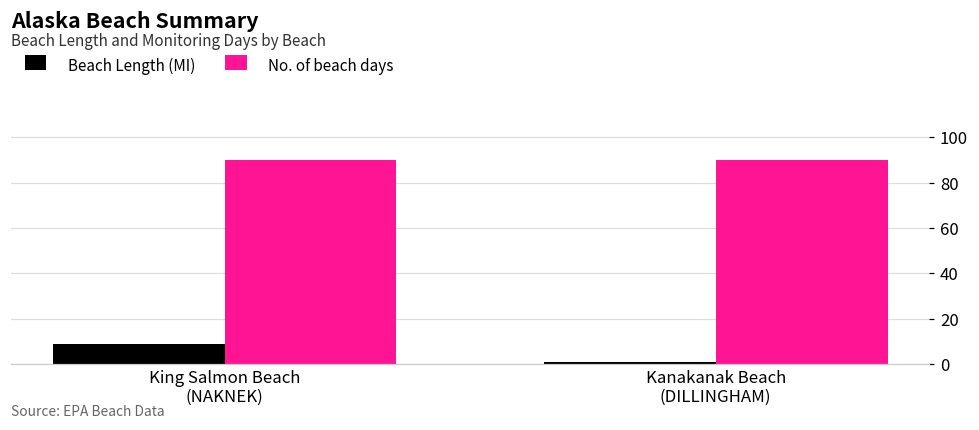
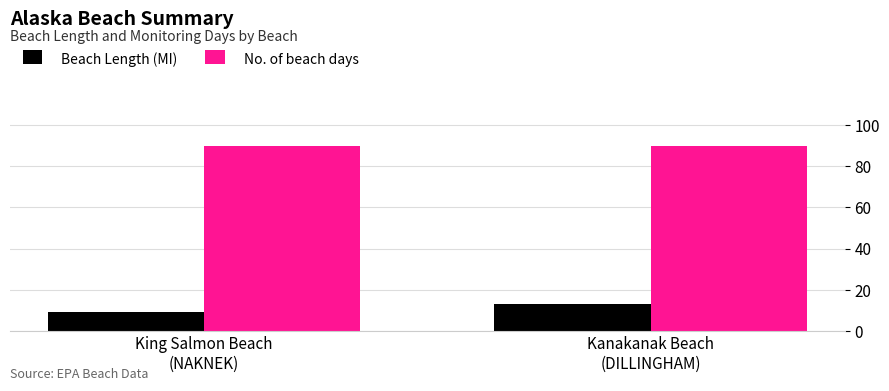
  {
    "Beach Length (MI)": {
      "King Salmon Beach (NAKNEK)": 9,
-     "Kanakanak Beach (DILLINGHAM)": 1
+     "Kanakanak Beach (DILLINGHAM)": 13
    },
    "No. of beach days": {
      "King Salmon Beach (NAKNEK)": 90,
      "Kanakanak Beach (DILLINGHAM)": 90
    }
  }
